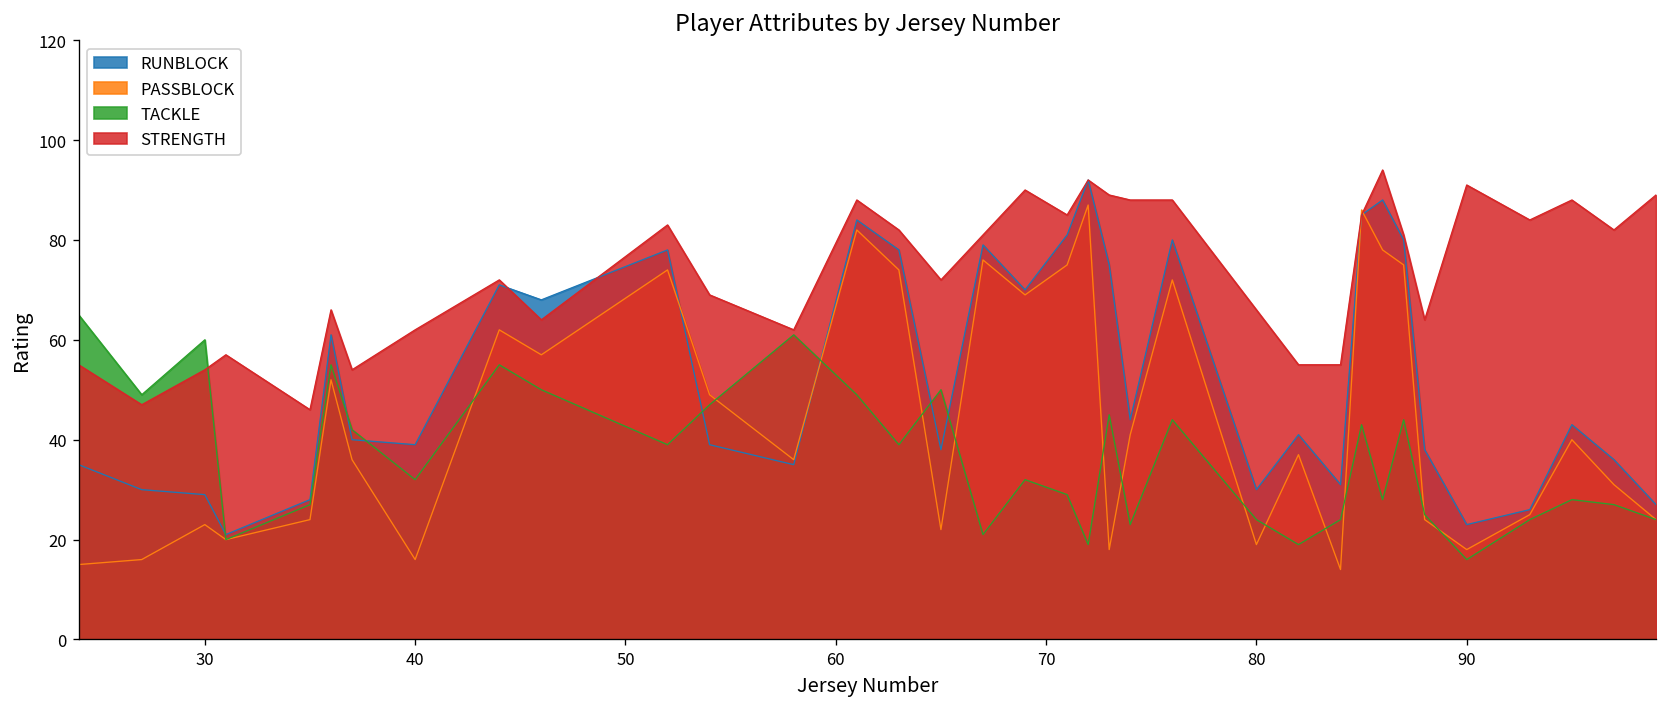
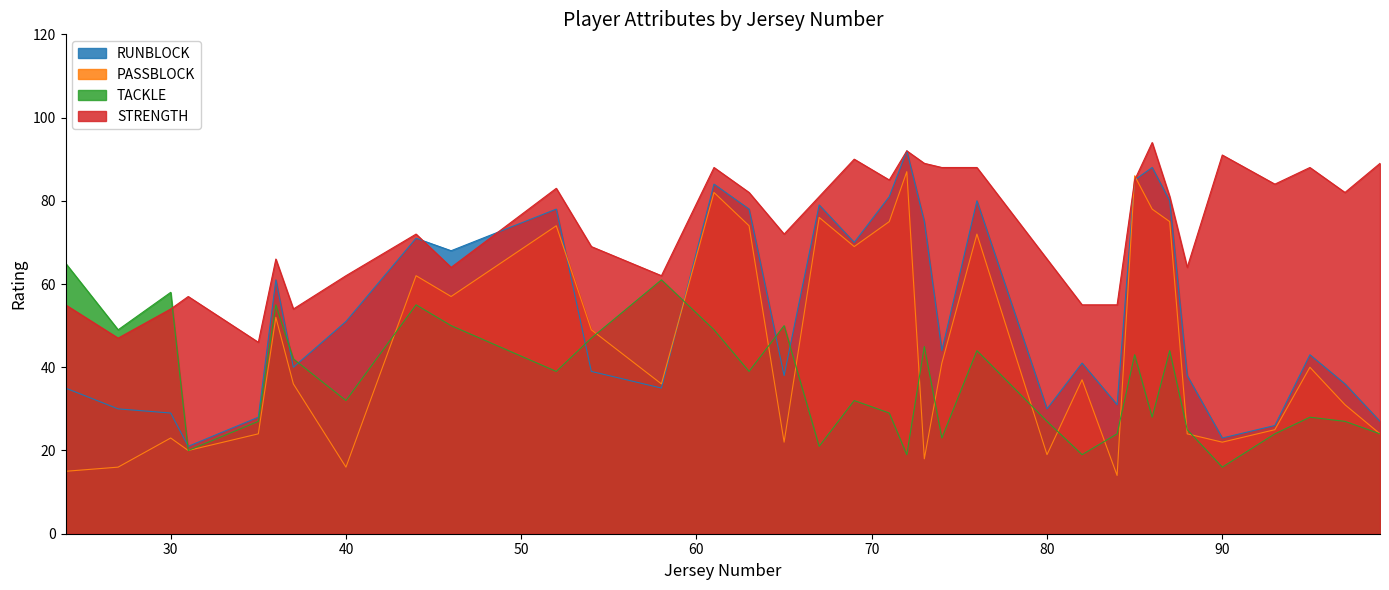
  {
    "RUNBLOCK": {
      "30": 29,
-     "40": 39,
+     "40": 51,
      "80": 30,
      "90": 23
    },
    "PASSBLOCK": {
      "30": 23,
      "40": 16,
      "80": 19,
-     "90": 18
+     "90": 22
    },
    "TACKLE": {
-     "30": 60,
+     "30": 58,
      "40": 32,
-     "80": 24,
+     "80": 27,
      "90": 16
    },
    "STRENGTH": {
      "30": 54,
      "40": 62,
      "80": 66,
      "90": 91
    }
  }
